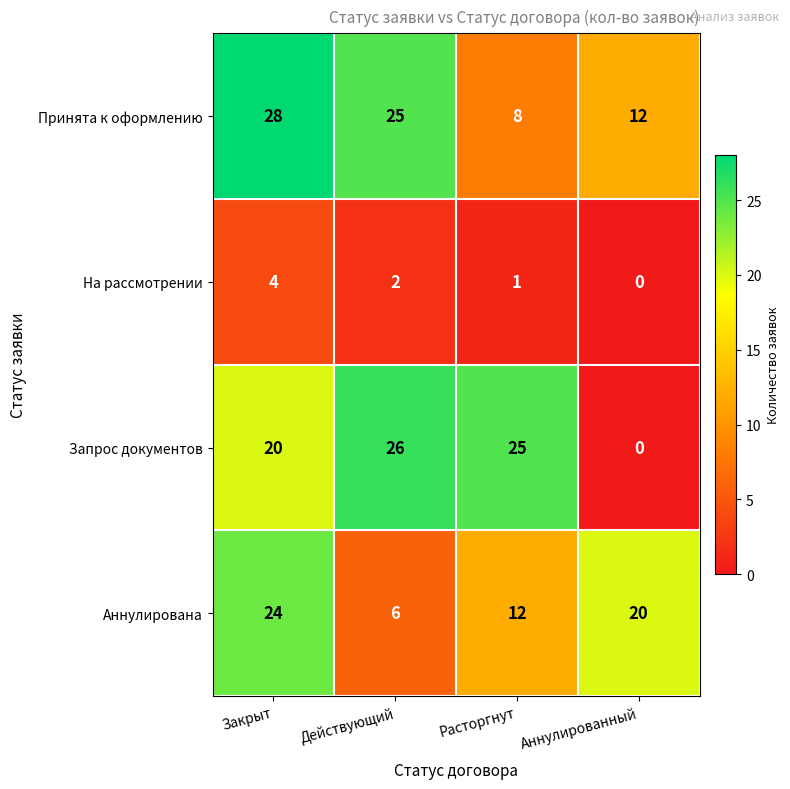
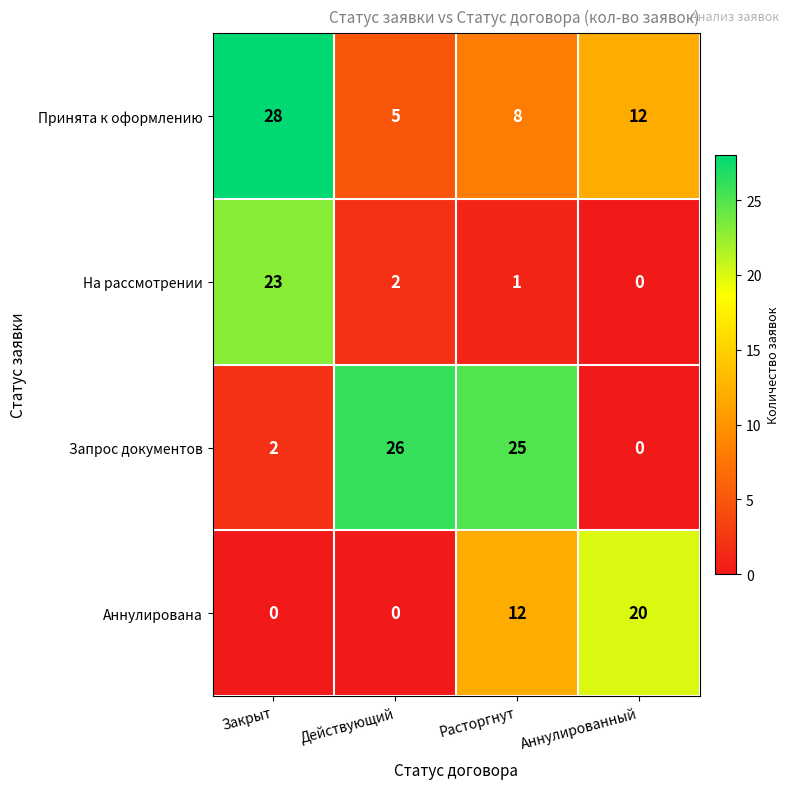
  {
    "Принята к оформлению": {
      "Закрыт": 28,
-     "Действующий": 25,
+     "Действующий": 5,
      "Расторгнут": 8,
      "Аннулированный": 12
    },
    "На рассмотрении": {
-     "Закрыт": 4,
+     "Закрыт": 23,
      "Действующий": 2,
      "Расторгнут": 1,
      "Аннулированный": 0
    },
    "Запрос документов": {
-     "Закрыт": 20,
+     "Закрыт": 2,
      "Действующий": 26,
      "Расторгнут": 25,
      "Аннулированный": 0
    },
    "Аннулирована": {
-     "Закрыт": 24,
-     "Действующий": 6,
+     "Закрыт": 0,
+     "Действующий": 0,
      "Расторгнут": 12,
      "Аннулированный": 20
    }
  }
